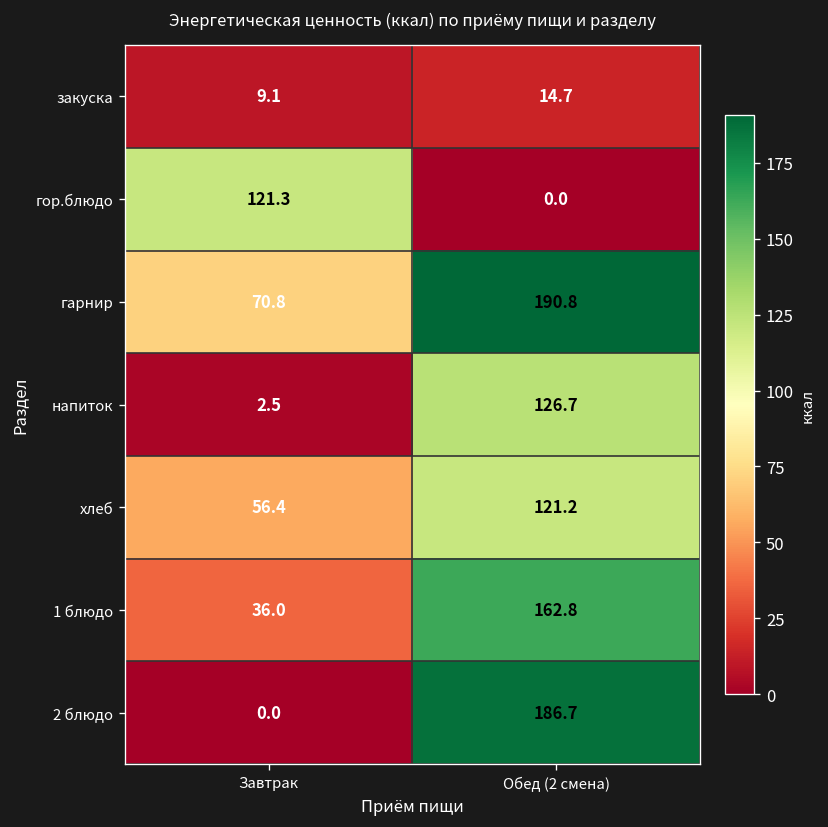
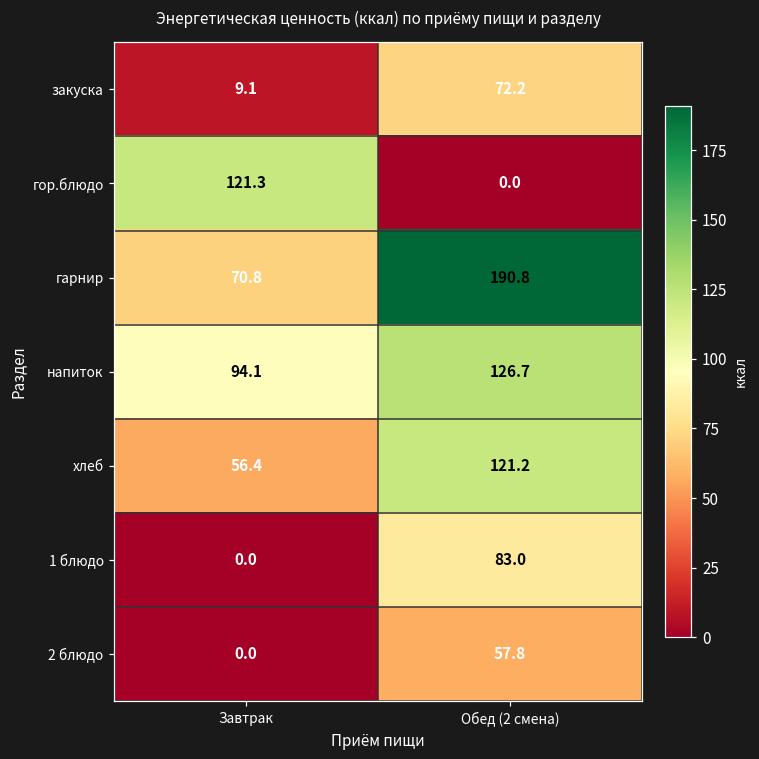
  {
    "закуска": {
      "Завтрак": 9.1,
-     "Обед (2 смена)": 14.7
+     "Обед (2 смена)": 72.2
    },
    "гор.блюдо": {
      "Завтрак": 121.3,
      "Обед (2 смена)": 0.0
    },
    "гарнир": {
      "Завтрак": 70.8,
      "Обед (2 смена)": 190.8
    },
    "напиток": {
-     "Завтрак": 2.5,
+     "Завтрак": 94.1,
      "Обед (2 смена)": 126.7
    },
    "хлеб": {
      "Завтрак": 56.4,
      "Обед (2 смена)": 121.2
    },
    "1 блюдо": {
-     "Завтрак": 36.0,
-     "Обед (2 смена)": 162.8
+     "Завтрак": 0.0,
+     "Обед (2 смена)": 83.0
    },
    "2 блюдо": {
      "Завтрак": 0.0,
-     "Обед (2 смена)": 186.7
+     "Обед (2 смена)": 57.8
    }
  }
